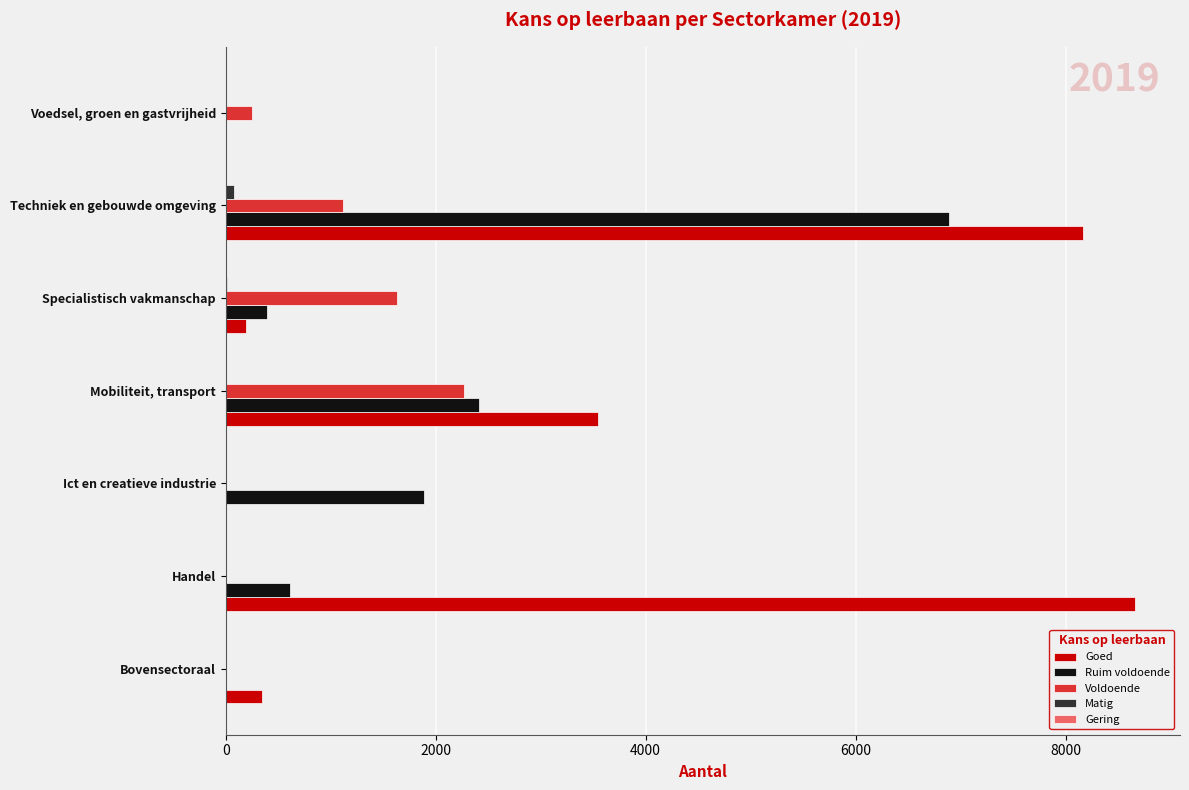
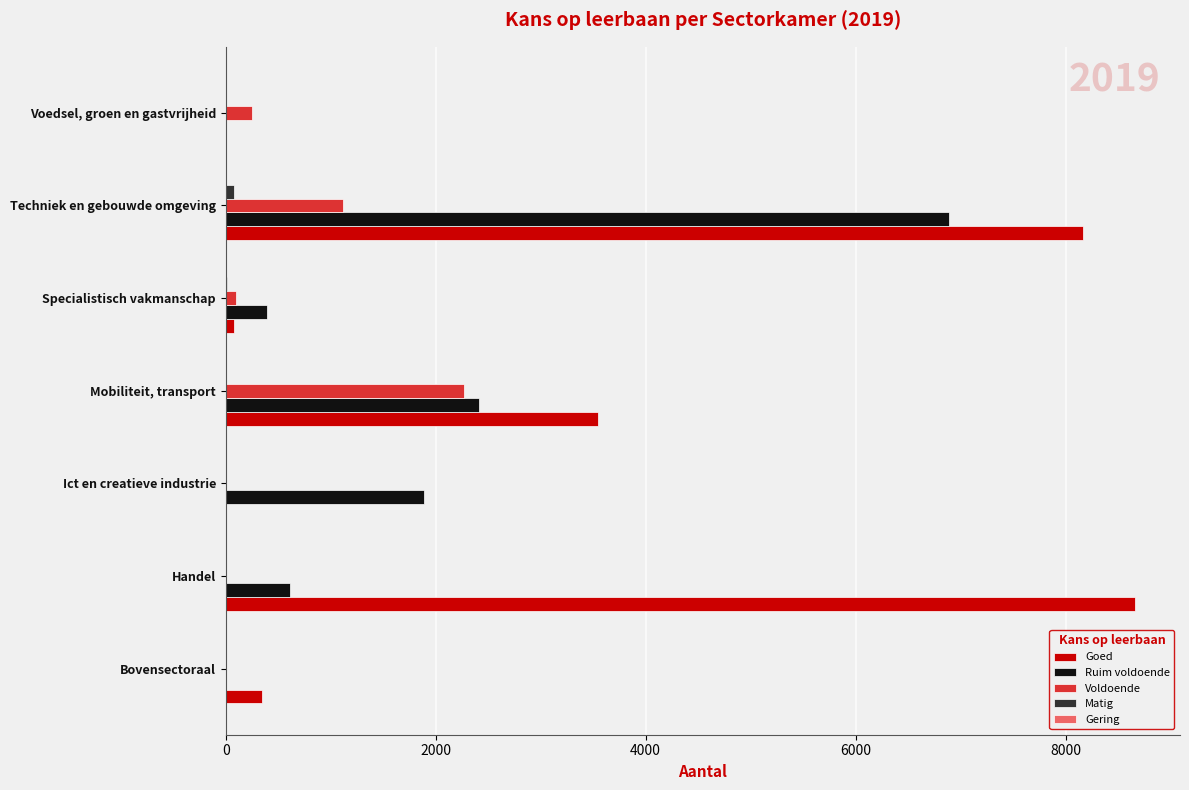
  {
    "Goed": {
      "Voedsel, groen en gastvrijheid": 0,
      "Techniek en gebouwde omgeving": 8160,
-     "Specialistisch vakmanschap": 190,
+     "Specialistisch vakmanschap": 80,
      "Mobiliteit, transport": 3550,
      "Ict en creatieve industrie": 0,
      "Handel": 8660,
      "Bovensectoraal": 340
    },
    "Voldoende": {
      "Voedsel, groen en gastvrijheid": 250,
      "Techniek en gebouwde omgeving": 1110,
-     "Specialistisch vakmanschap": 1630,
+     "Specialistisch vakmanschap": 100,
      "Mobiliteit, transport": 2270,
      "Handel": 0,
      "Bovensectoraal": 0
    },
    "Gering": {
      "Voedsel, groen en gastvrijheid": 0,
      "Techniek en gebouwde omgeving": 0,
      "Specialistisch vakmanschap": 0,
      "Mobiliteit, transport": 0,
      "Ict en creatieve industrie": 0,
      "Handel": 0,
      "Bovensectoraal": 0
    }
  }
